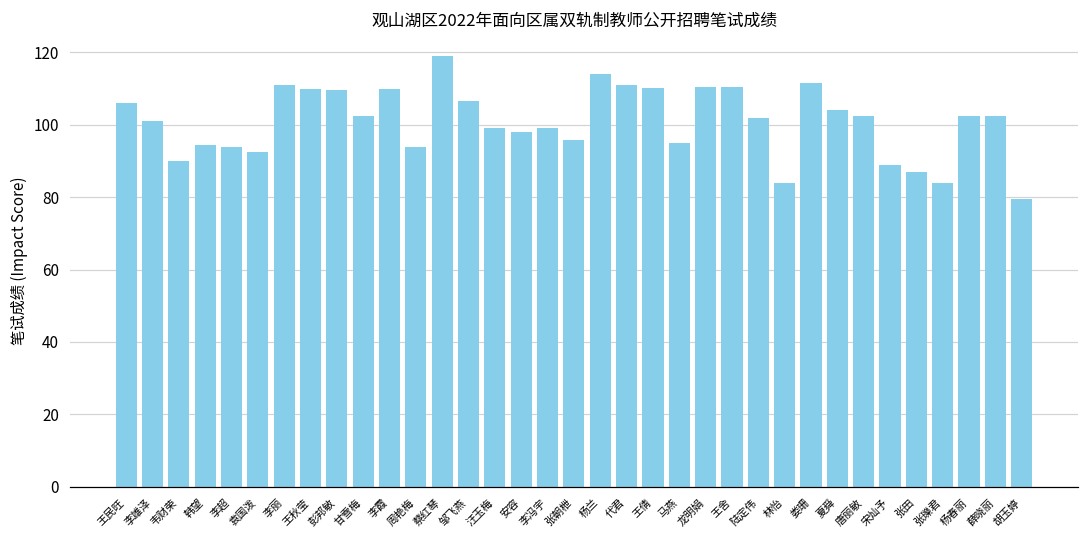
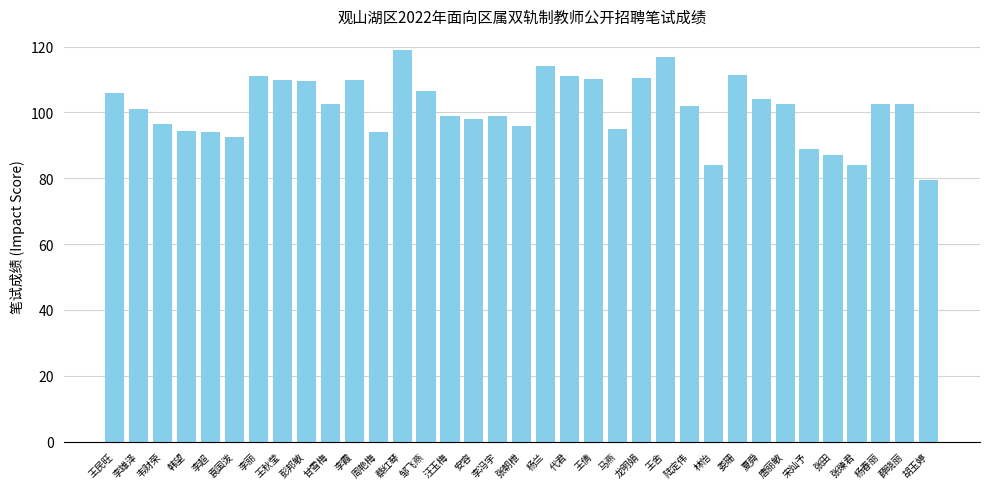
  {
    "王民旺": 106,
    "李雄泽": 101,
-   "韦财荣": 90,
+   "韦财荣": 97,
    "韩望": 95,
    "李超": 94,
    "袁国泼": 93,
    "李丽": 111,
    "王秋莹": 110,
    "彭邦敏": 110,
    "甘雪梅": 103,
    "李霞": 110,
    "周艳梅": 94,
    "蔡红琴": 119,
    "邹飞燕": 107,
    "汪玉梅": 99,
    "安容": 98,
    "李冯宇": 99,
    "张朝枻": 96,
    "杨兰": 114,
    "代君": 111,
    "王倩": 110,
    "马燕": 95,
    "龙明娟": 111,
-   "王舍": 111,
+   "王舍": 117,
    "陆定伟": 102,
    "林怡": 84,
    "娄珊": 112,
    "夏舜": 104,
    "唐丽敏": 103,
    "宋灿予": 89,
    "张田": 87,
    "张瓅君": 84,
    "杨春丽": 103,
    "薛晓丽": 103,
    "胡玉婷": 80
  }
